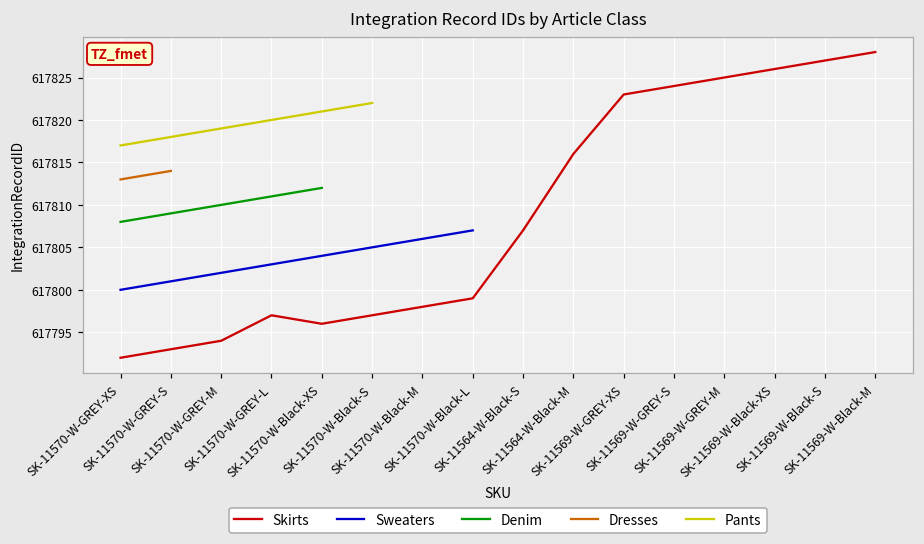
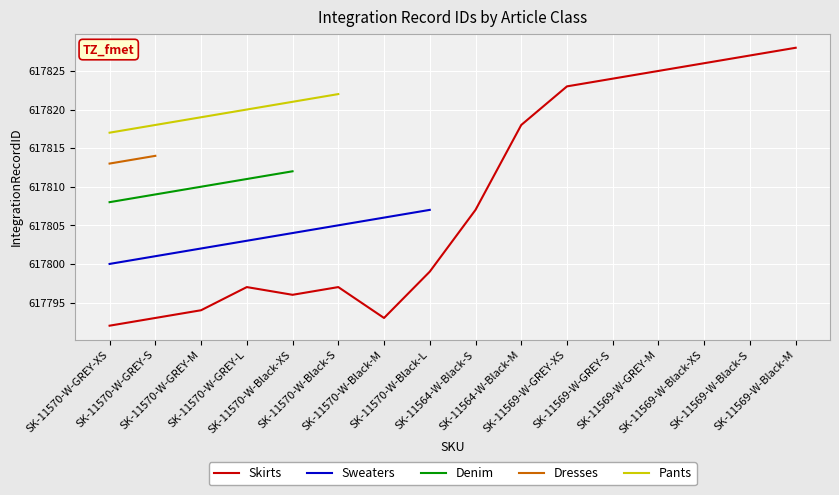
  {
    "Skirts": {
      "SK-11570-W-GREY-XS": 617792,
      "SK-11570-W-GREY-S": 617793,
      "SK-11570-W-GREY-M": 617794,
      "SK-11570-W-GREY-L": 617797,
      "SK-11570-W-Black-XS": 617796,
      "SK-11570-W-Black-S": 617797,
-     "SK-11570-W-Black-M": 617798,
+     "SK-11570-W-Black-M": 617793,
      "SK-11570-W-Black-L": 617799,
      "SK-11564-W-Black-S": 617807,
-     "SK-11564-W-Black-M": 617816,
+     "SK-11564-W-Black-M": 617818,
      "SK-11569-W-GREY-XS": 617823,
      "SK-11569-W-GREY-S": 617824,
      "SK-11569-W-GREY-M": 617825,
      "SK-11569-W-Black-XS": 617826,
      "SK-11569-W-Black-S": 617827,
      "SK-11569-W-Black-M": 617828
    },
    "Sweaters": {
      "SK-11570-W-GREY-XS": 617800,
      "SK-11570-W-GREY-S": 617801,
      "SK-11570-W-GREY-M": 617802,
      "SK-11570-W-GREY-L": 617803,
      "SK-11570-W-Black-XS": 617804,
      "SK-11570-W-Black-S": 617805,
      "SK-11570-W-Black-M": 617806,
      "SK-11570-W-Black-L": 617807
    },
    "Denim": {
      "SK-11570-W-GREY-XS": 617808,
      "SK-11570-W-GREY-S": 617809,
      "SK-11570-W-GREY-M": 617810,
      "SK-11570-W-GREY-L": 617811,
      "SK-11570-W-Black-XS": 617812
    },
    "Dresses": {
      "SK-11570-W-GREY-XS": 617813,
      "SK-11570-W-GREY-S": 617814
    },
    "Pants": {
      "SK-11570-W-GREY-XS": 617817,
      "SK-11570-W-GREY-S": 617818,
      "SK-11570-W-GREY-M": 617819,
      "SK-11570-W-GREY-L": 617820,
      "SK-11570-W-Black-XS": 617821,
      "SK-11570-W-Black-S": 617822
    }
  }
